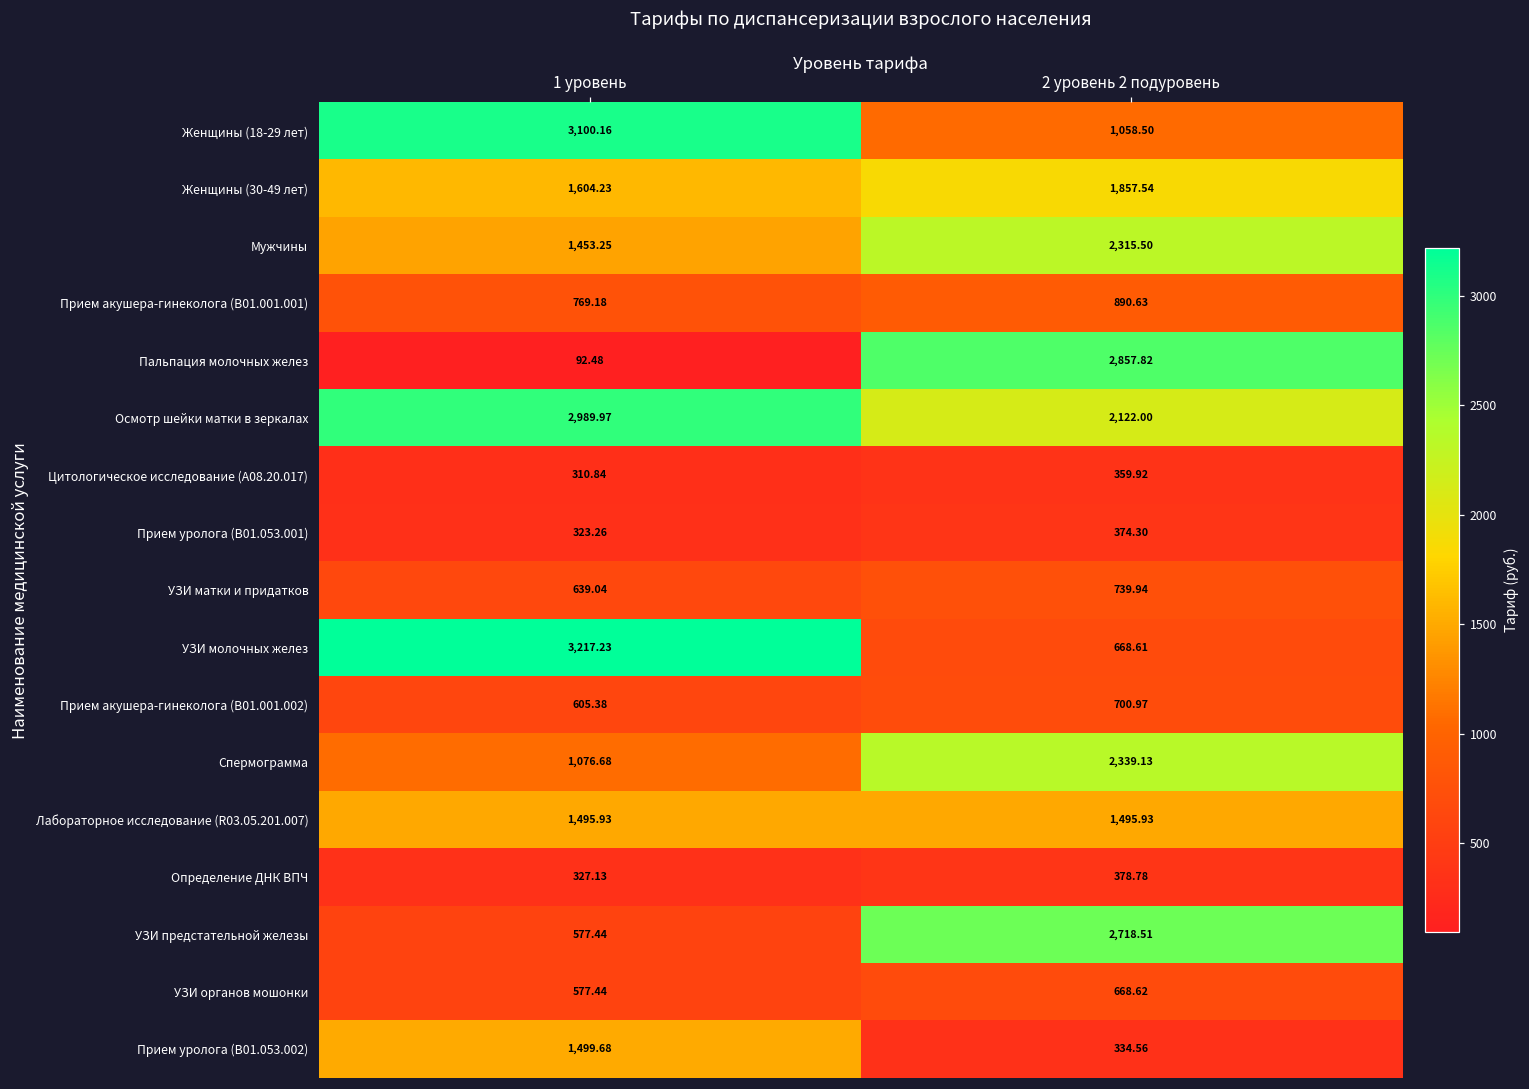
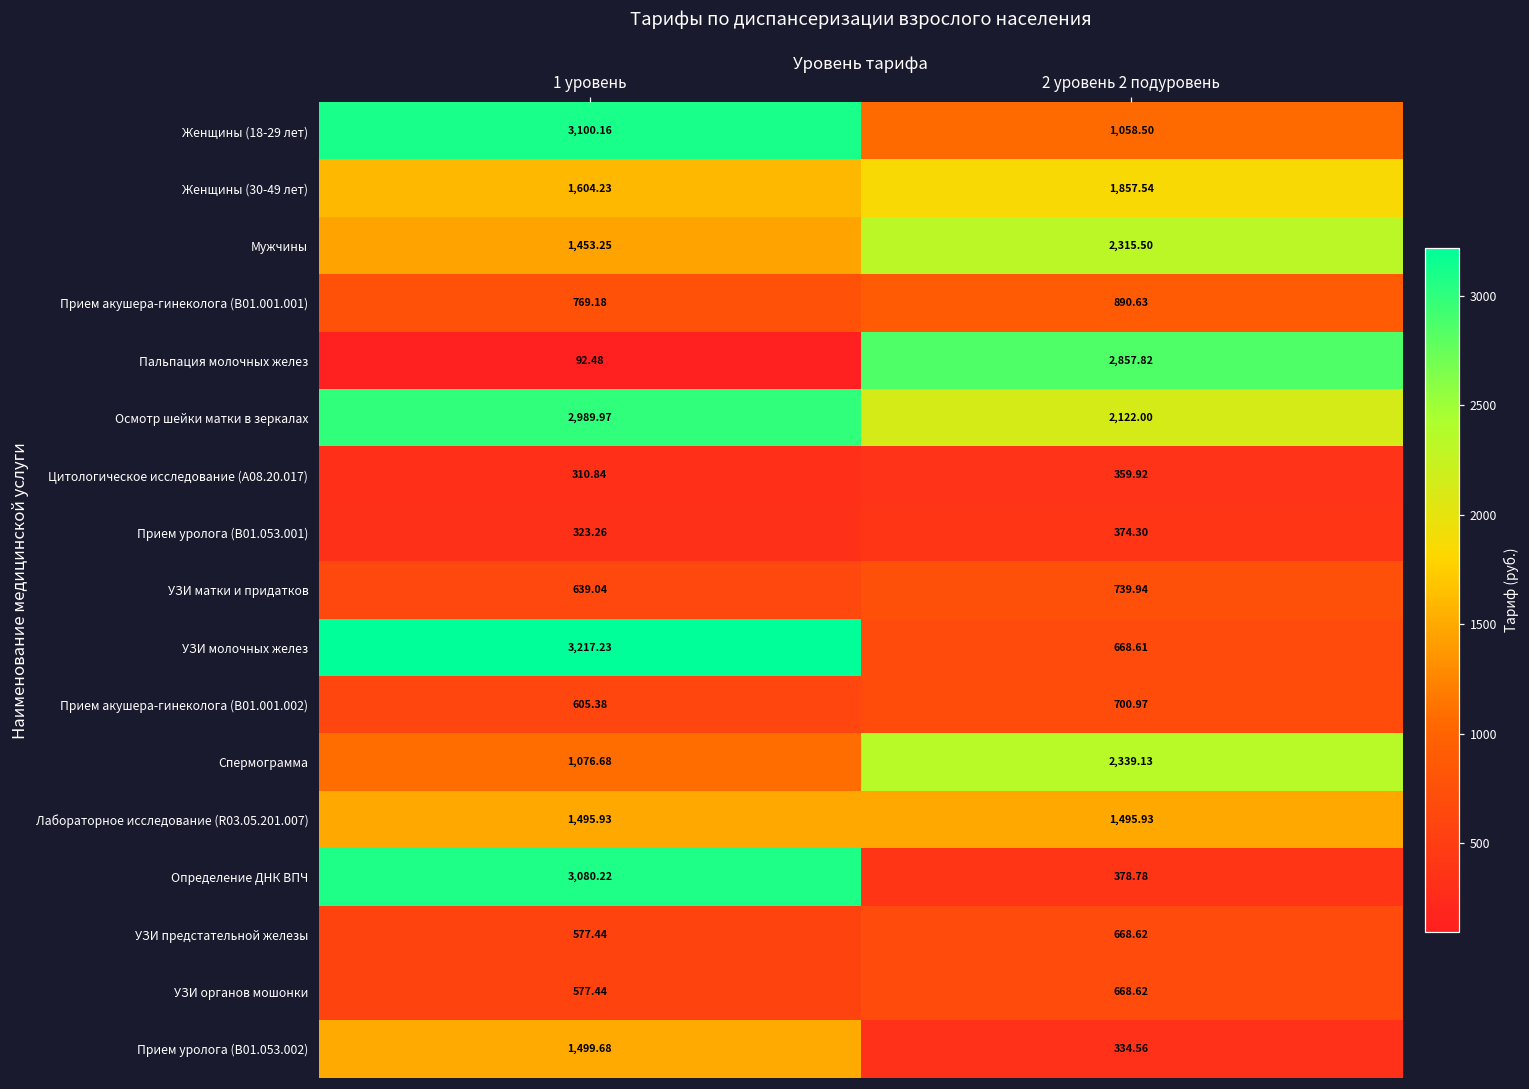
  {
    "Женщины (18-29 лет)": {
      "1 уровень": "3,100.16",
      "2 уровень 2 подуровень": "1,058.50"
    },
    "Женщины (30-49 лет)": {
      "1 уровень": "1,604.23",
      "2 уровень 2 подуровень": "1,857.54"
    },
    "Мужчины": {
      "1 уровень": "1,453.25",
      "2 уровень 2 подуровень": "2,315.50"
    },
    "Прием акушера-гинеколога (В01.001.001)": {
      "1 уровень": "769.18",
      "2 уровень 2 подуровень": "890.63"
    },
    "Пальпация молочных желез": {
      "1 уровень": "92.48",
      "2 уровень 2 подуровень": "2,857.82"
    },
    "Осмотр шейки матки в зеркалах": {
      "1 уровень": "2,989.97",
      "2 уровень 2 подуровень": "2,122.00"
    },
    "Цитологическое исследование (А08.20.017)": {
      "1 уровень": "310.84",
      "2 уровень 2 подуровень": "359.92"
    },
    "Прием уролога (В01.053.001)": {
      "1 уровень": "323.26",
      "2 уровень 2 подуровень": "374.30"
    },
    "УЗИ матки и придатков": {
      "1 уровень": "639.04",
      "2 уровень 2 подуровень": "739.94"
    },
    "УЗИ молочных желез": {
      "1 уровень": "3,217.23",
      "2 уровень 2 подуровень": "668.61"
    },
    "Прием акушера-гинеколога (В01.001.002)": {
      "1 уровень": "605.38",
      "2 уровень 2 подуровень": "700.97"
    },
    "Спермограмма": {
      "1 уровень": "1,076.68",
      "2 уровень 2 подуровень": "2,339.13"
    },
    "Лабораторное исследование (R03.05.201.007)": {
      "1 уровень": "1,495.93",
      "2 уровень 2 подуровень": "1,495.93"
    },
    "Определение ДНК ВПЧ": {
-     "1 уровень": "327.13",
+     "1 уровень": "3,080.22",
      "2 уровень 2 подуровень": "378.78"
    },
    "УЗИ предстательной железы": {
      "1 уровень": "577.44",
-     "2 уровень 2 подуровень": "2,718.51"
+     "2 уровень 2 подуровень": "668.62"
    },
    "УЗИ органов мошонки": {
      "1 уровень": "577.44",
      "2 уровень 2 подуровень": "668.62"
    },
    "Прием уролога (В01.053.002)": {
      "1 уровень": "1,499.68",
      "2 уровень 2 подуровень": "334.56"
    }
  }
